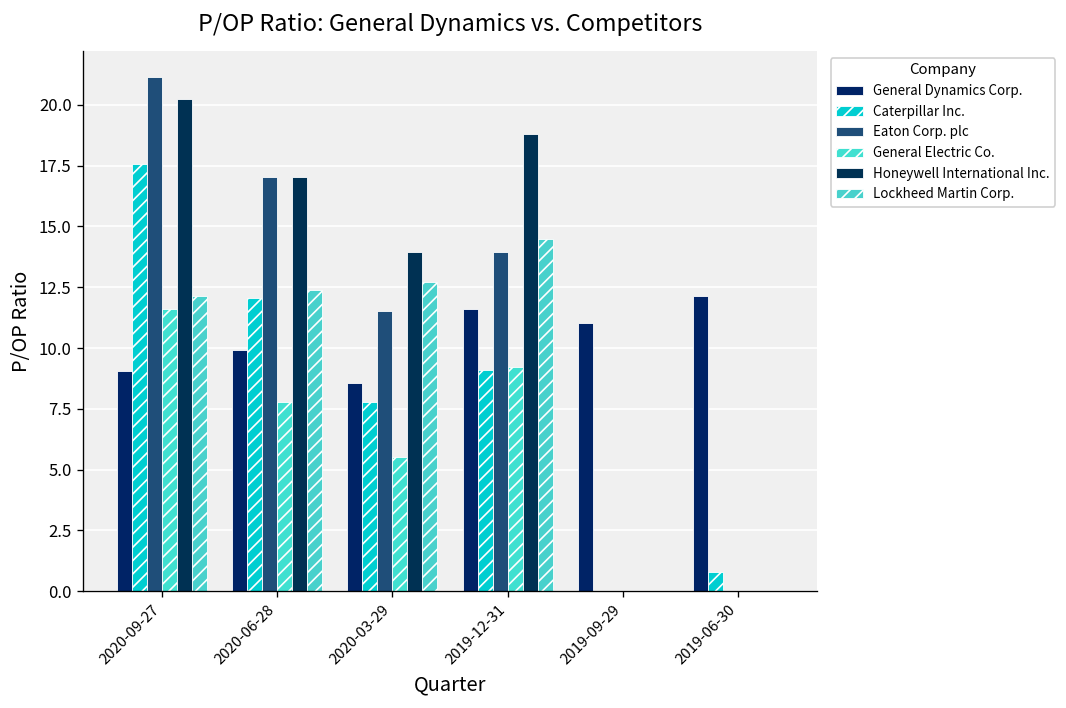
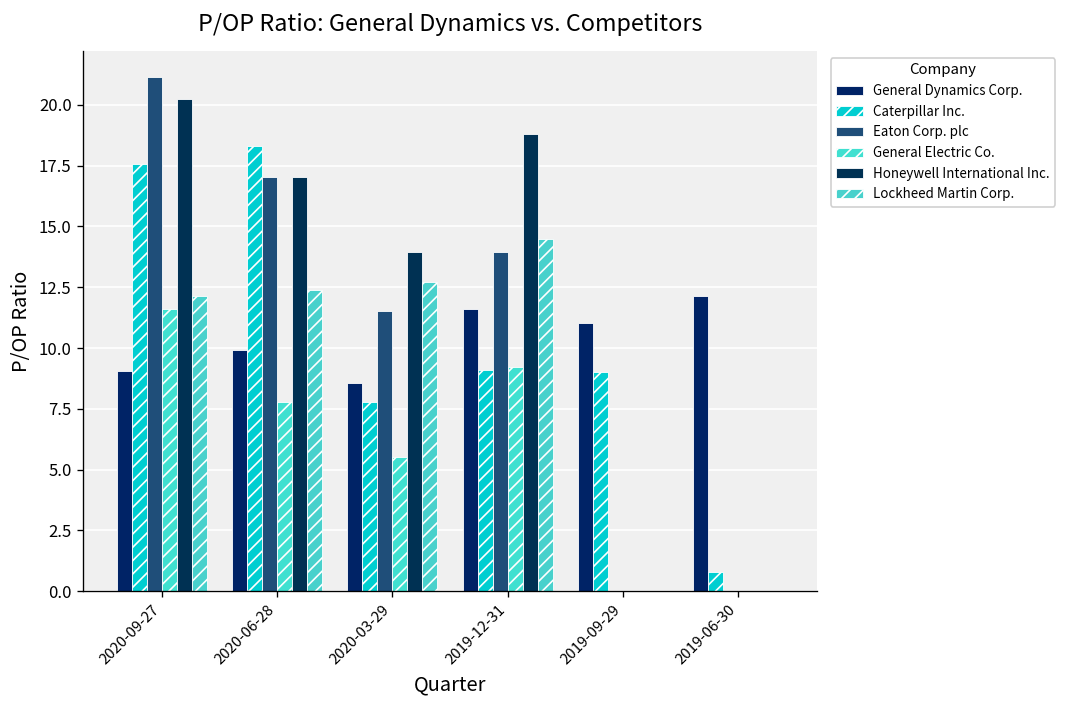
  {
    "Caterpillar Inc.": {
      "2020-09-27": 17.6,
-     "2020-06-28": 12.1,
+     "2020-06-28": 18.3,
      "2020-03-29": 7.8,
      "2019-12-31": 9.1,
-     "2019-09-29": 0,
+     "2019-09-29": 9,
      "2019-06-30": 0.8
    }
  }
